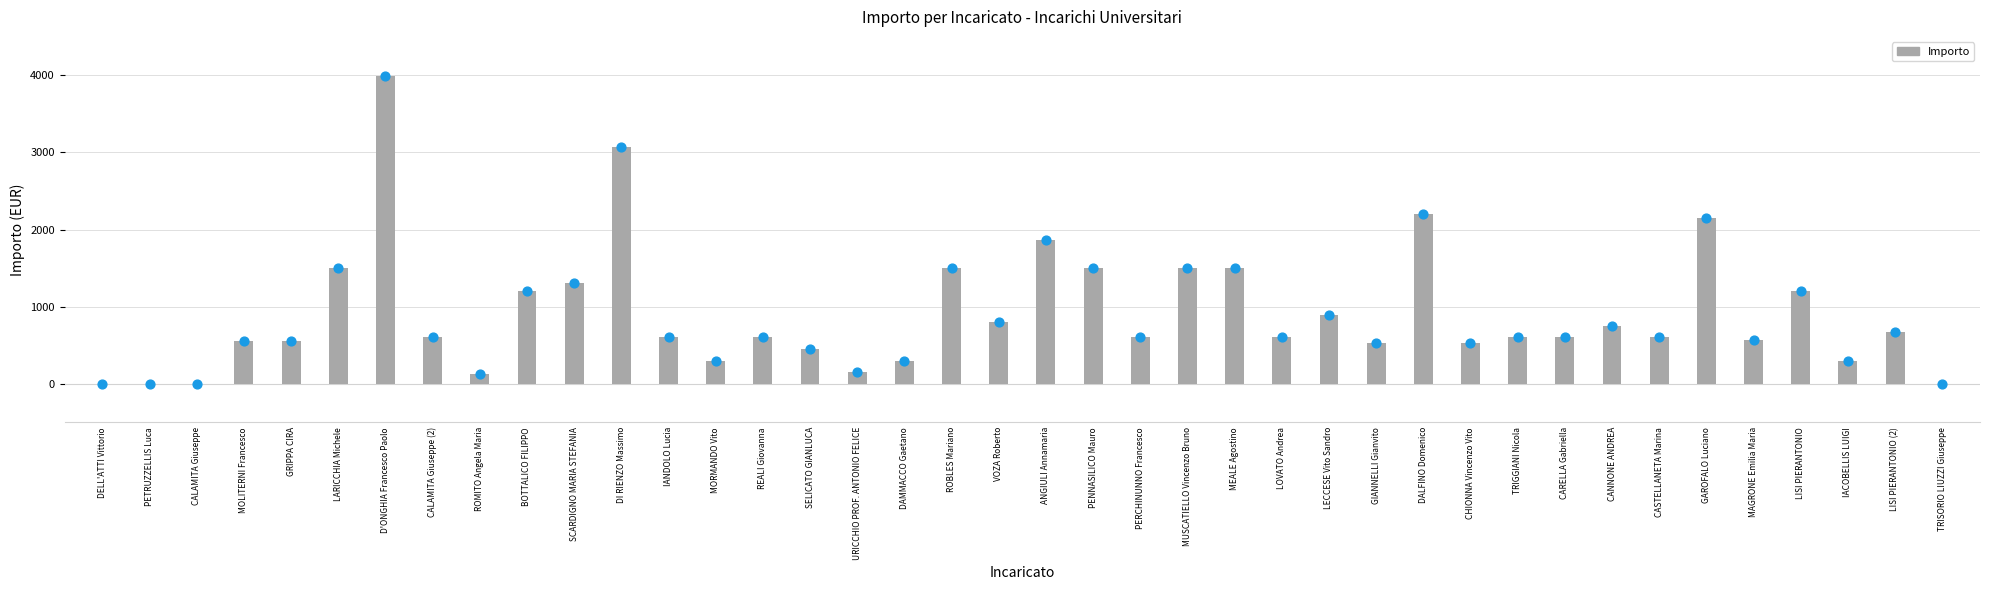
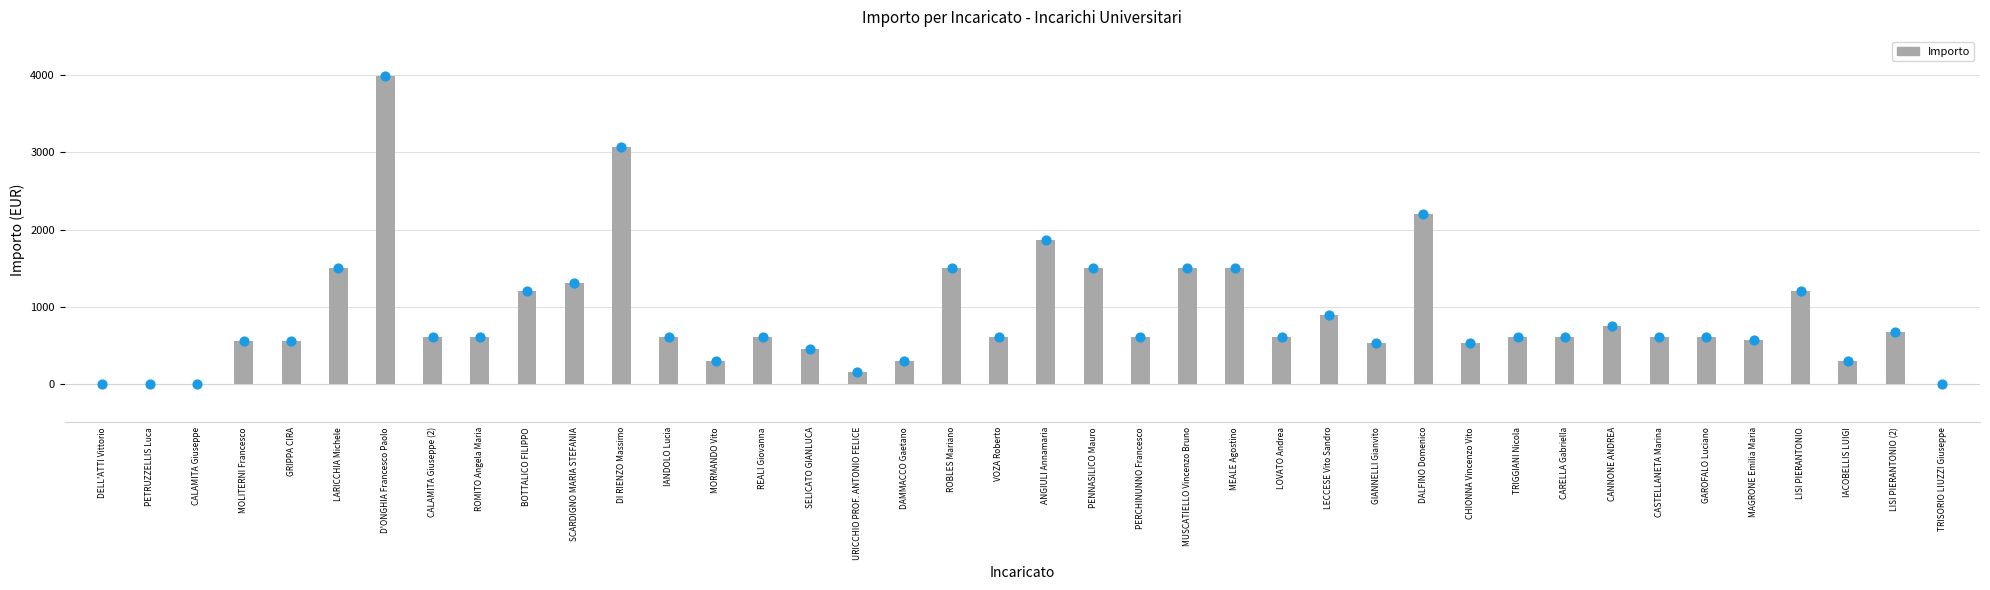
  {
    "Importo": {
      "DELL'ATTI Vittorio": 0,
      "PETRUZZELLIS Luca": 0,
      "CALAMITA Giuseppe": 0,
      "MOLITERNI Francesco": 600,
      "GRIPPA CIRA": 600,
      "LARICCHIA Michele": 1500,
      "D'ONGHIA Francesco Paolo": 4000,
      "CALAMITA Giuseppe (2)": 600,
-     "ROMITO Angela Maria": 100,
+     "ROMITO Angela Maria": 600,
      "BOTTALICO FILIPPO": 1200,
      "SCARDIGNO MARIA STEFANIA": 1300,
      "DI RIENZO Massimo": 3100,
      "IANDOLO Lucia": 600,
      "MORMANDO Vito": 300,
      "REALI Giovanna": 600,
      "SELICATO GIANLUCA": 500,
      "URICCHIO PROF. ANTONIO FELICE": 200,
      "DAMMACCO Gaetano": 300,
      "ROBLES Mariano": 1500,
-     "VOZA Roberto": 800,
+     "VOZA Roberto": 600,
      "ANGIULI Annamaria": 1900,
      "PENNASILICO Mauro": 1500,
      "PERCHINUNNO Francesco": 600,
      "MUSCATIELLO Vincenzo Bruno": 1500,
      "MEALE Agostino": 1500,
      "LOVATO Andrea": 600,
      "LECCESE Vito Sandro": 900,
      "GIANNELLI Gianvito": 500,
      "DALFINO Domenico": 2200,
      "CHIONNA Vincenzo Vito": 500,
      "TRIGGIANI Nicola": 600,
      "CARELLA Gabriella": 600,
      "CANNONE ANDREA": 800,
      "CASTELLANETA Marina": 600,
-     "GAROFALO Luciano": 2100,
+     "GAROFALO Luciano": 600,
      "MAGRONE Emilia Maria": 600,
      "LISI PIERANTONIO": 1200,
      "IACOBELLIS LUIGI": 300,
      "LISI PIERANTONIO (2)": 700,
      "TRISORIO LIUZZI Giuseppe": 0
    }
  }
